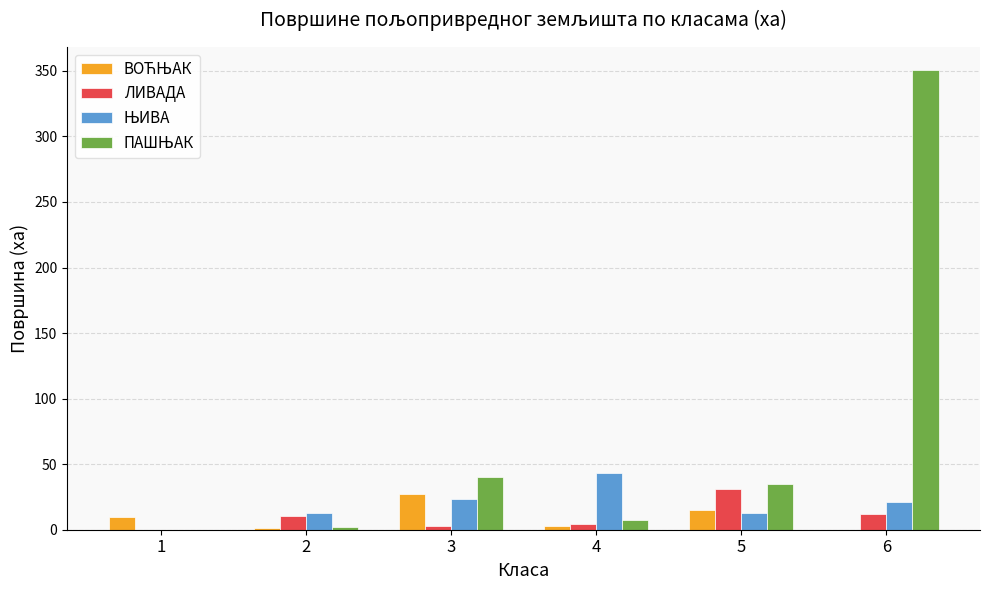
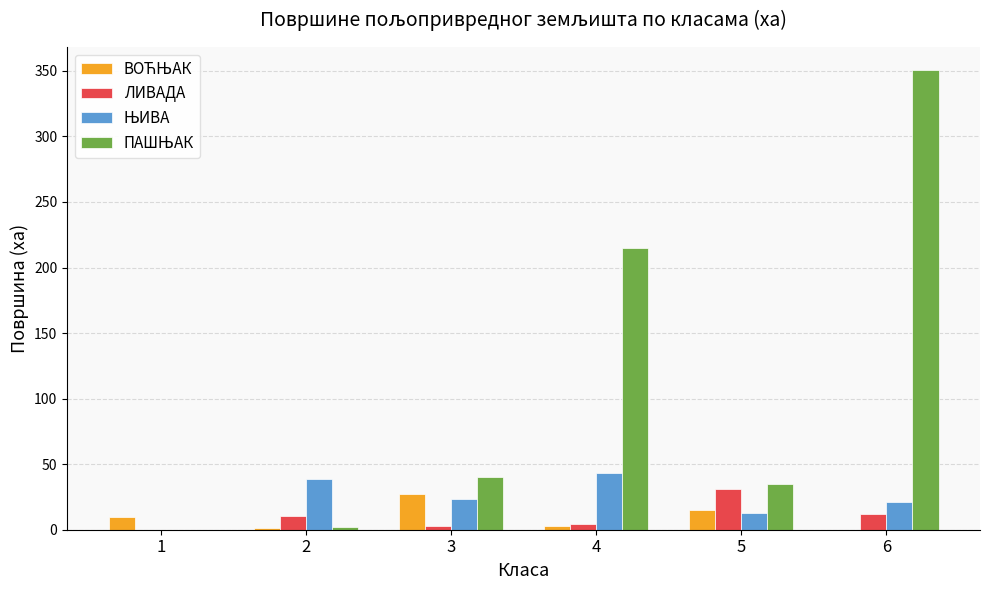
  {
    "ВОЋЊАК": {
      "1": 10,
      "3": 27,
      "4": 3,
      "5": 15
    },
    "ЛИВАДА": {
      "1": 0,
      "2": 10,
      "3": 3,
      "4": 4,
      "5": 31,
      "6": 12
    },
    "ЊИВА": {
-     "2": 13,
+     "2": 39,
      "3": 24,
      "4": 43,
      "5": 13,
      "6": 21
    },
    "ПАШЊАК": {
      "1": 0,
      "2": 2,
      "3": 40,
-     "4": 8,
+     "4": 215,
      "5": 35,
      "6": 351
    }
  }
